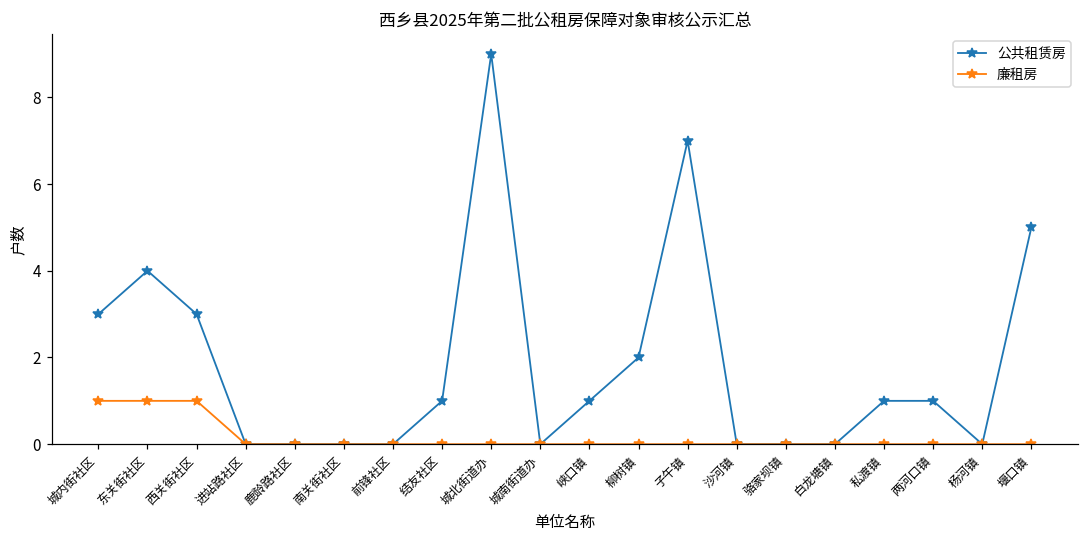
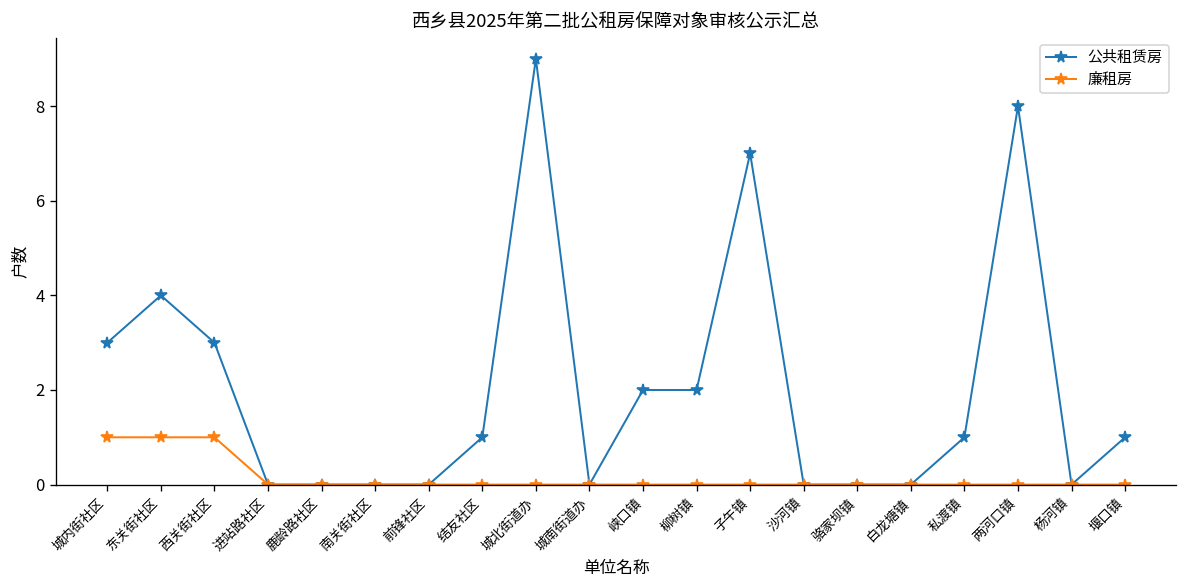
  {
    "公共租赁房": {
      "城内街社区": 3,
      "东关街社区": 4,
      "西关街社区": 3,
      "结友社区": 1,
      "城北街道办": 9,
-     "峡口镇": 1,
+     "峡口镇": 2,
      "柳树镇": 2,
      "子午镇": 7,
      "私渡镇": 1,
-     "两河口镇": 1,
-     "堰口镇": 5
+     "两河口镇": 8,
+     "堰口镇": 1
    },
    "廉租房": {
      "城内街社区": 1,
      "东关街社区": 1,
      "西关街社区": 1,
      "结友社区": 0,
      "城北街道办": 0,
      "峡口镇": 0,
      "柳树镇": 0,
      "子午镇": 0,
      "私渡镇": 0,
      "两河口镇": 0,
      "堰口镇": 0
    }
  }
